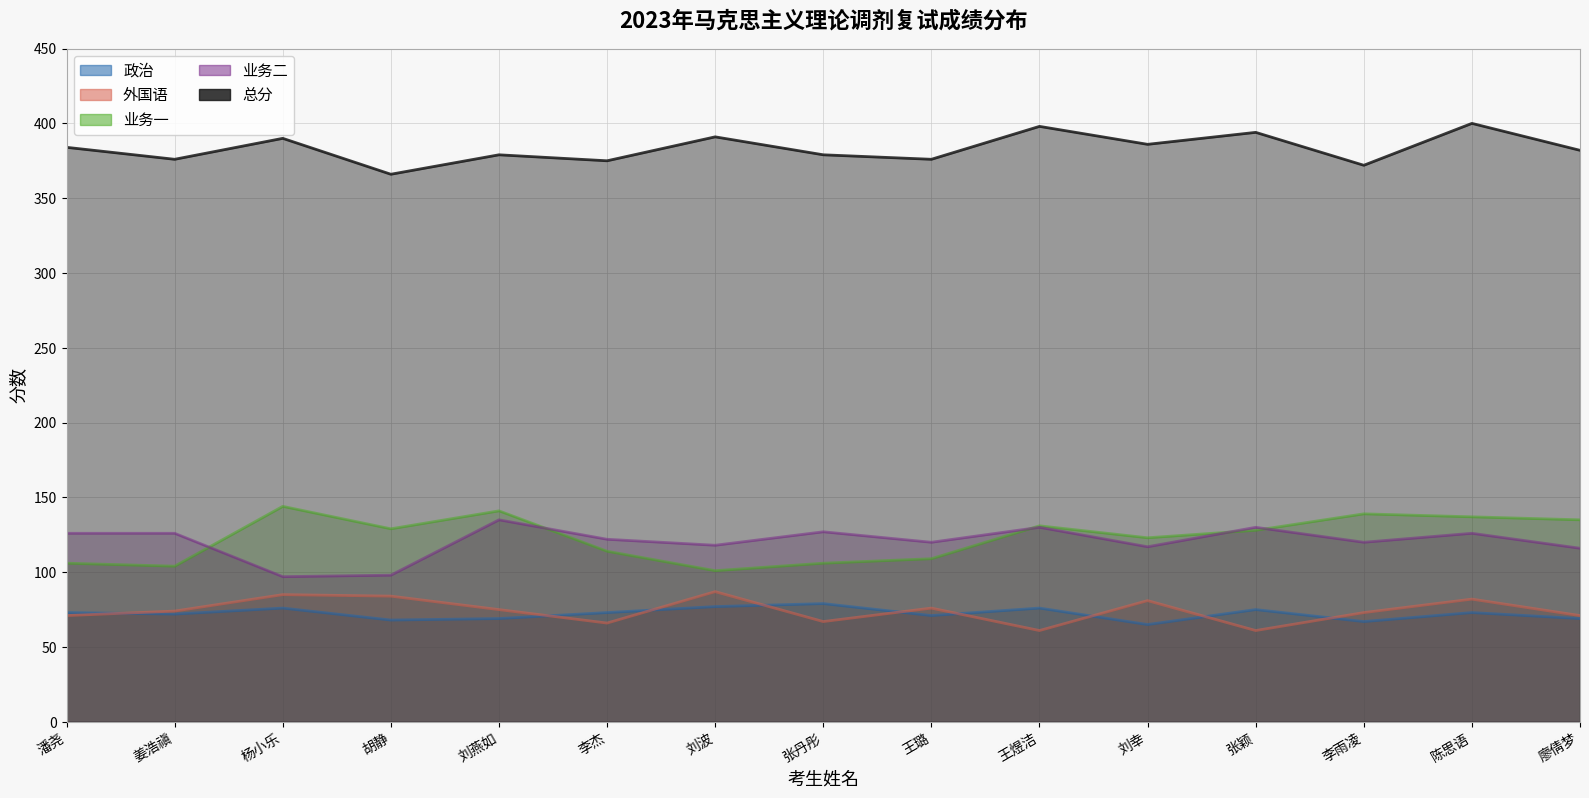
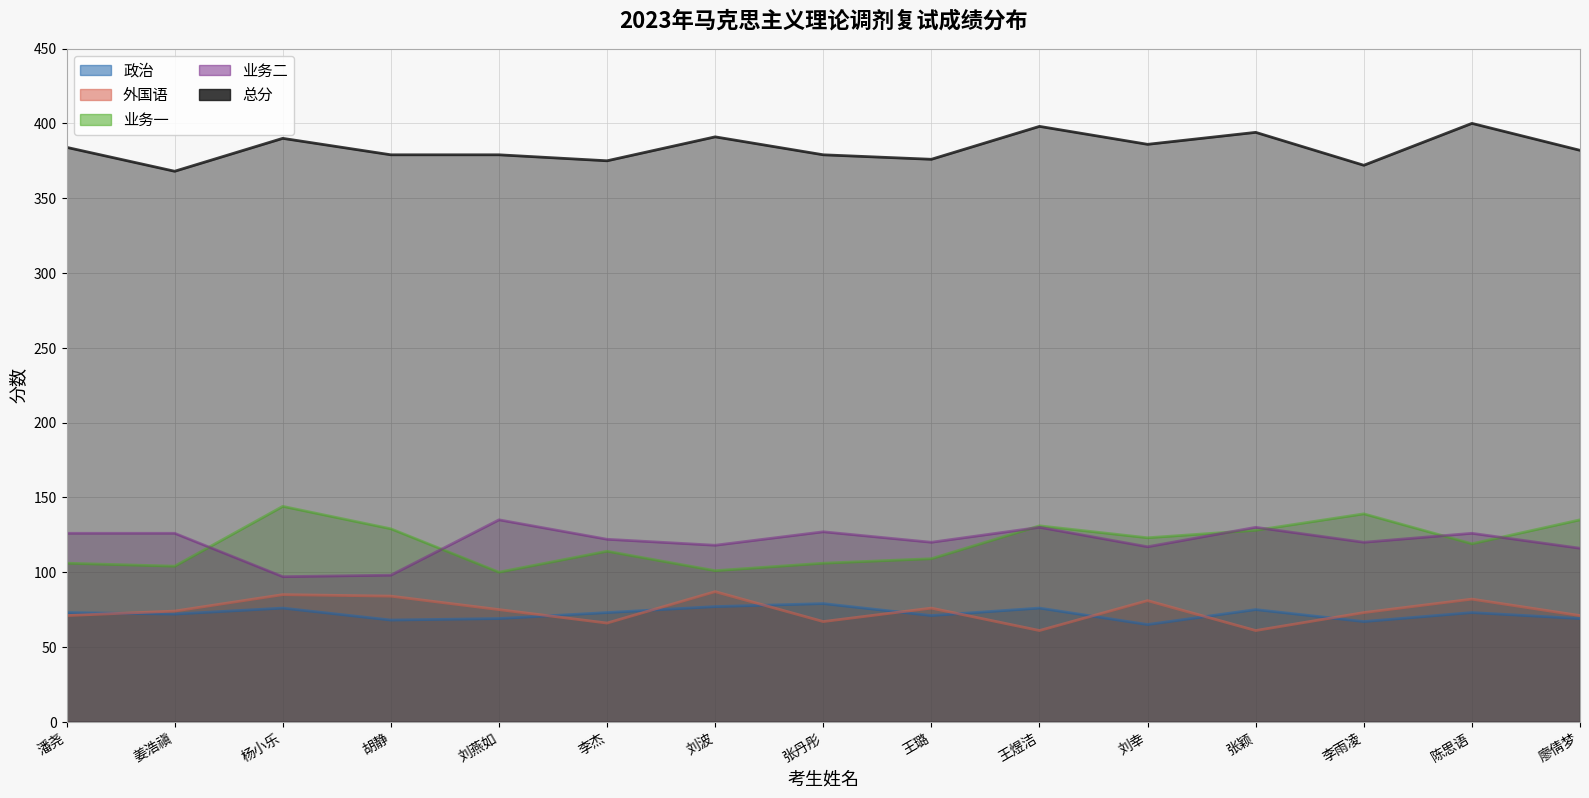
  {
    "业务一": {
      "潘尧": 106,
      "姜浩禛": 104,
      "杨小乐": 144,
      "胡静": 129,
-     "刘燕如": 141,
+     "刘燕如": 100,
      "李杰": 114,
      "刘波": 101,
      "张丹彤": 106,
      "王璐": 109,
      "刘幸": 123,
      "张颖": 128,
      "李雨凌": 139,
-     "陈思语": 137,
+     "陈思语": 119,
      "廖倩梦": 135
    },
    "总分": {
      "潘尧": 384,
-     "姜浩禛": 376,
+     "姜浩禛": 368,
      "杨小乐": 390,
-     "胡静": 366,
+     "胡静": 379,
      "刘燕如": 379,
      "李杰": 375,
      "刘波": 391,
      "张丹彤": 379,
      "王璐": 376,
      "王煜洁": 398,
      "刘幸": 386,
      "张颖": 394,
      "李雨凌": 372,
      "陈思语": 400,
      "廖倩梦": 382
    }
  }
